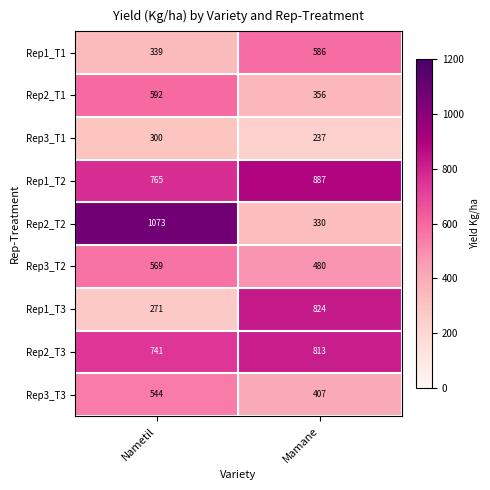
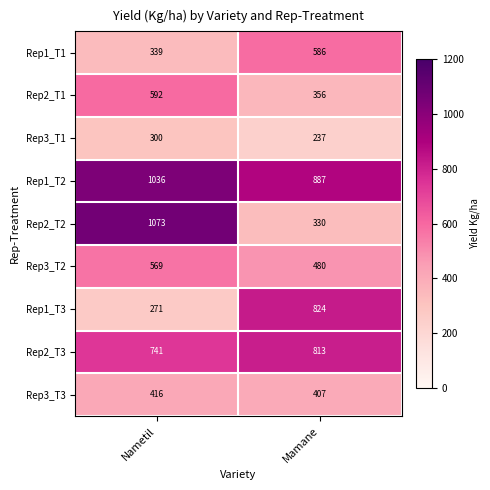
  {
    "Rep1_T1": {
      "Nametil": 339,
      "Mamane": 586
    },
    "Rep2_T1": {
      "Nametil": 592,
      "Mamane": 356
    },
    "Rep3_T1": {
      "Nametil": 300,
      "Mamane": 237
    },
    "Rep1_T2": {
-     "Nametil": 765,
+     "Nametil": 1036,
      "Mamane": 887
    },
    "Rep2_T2": {
      "Nametil": 1073,
      "Mamane": 330
    },
    "Rep3_T2": {
      "Nametil": 569,
      "Mamane": 480
    },
    "Rep1_T3": {
      "Nametil": 271,
      "Mamane": 824
    },
    "Rep2_T3": {
      "Nametil": 741,
      "Mamane": 813
    },
    "Rep3_T3": {
-     "Nametil": 544,
+     "Nametil": 416,
      "Mamane": 407
    }
  }
